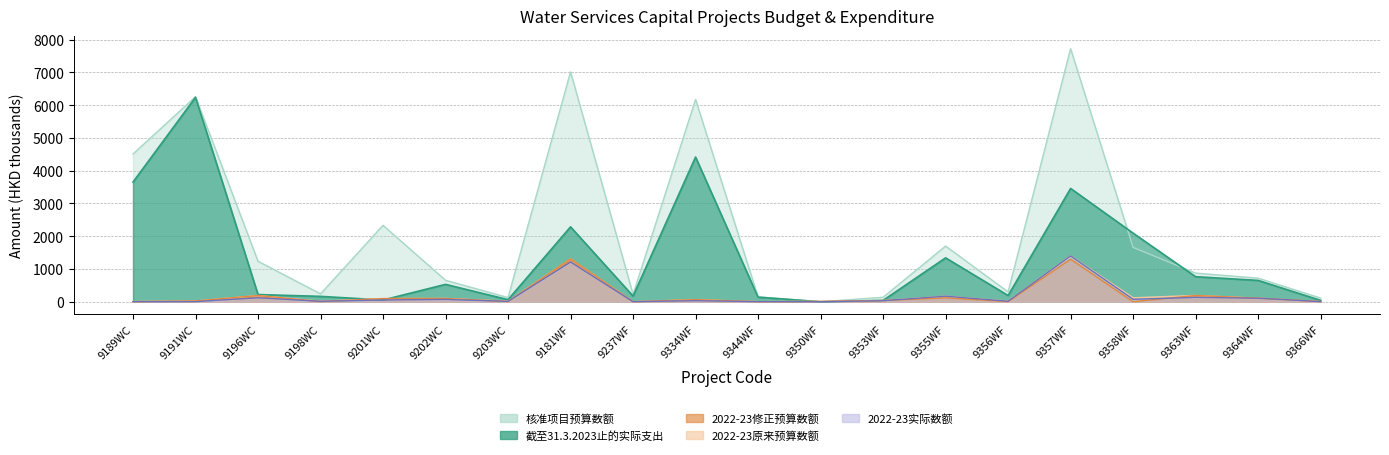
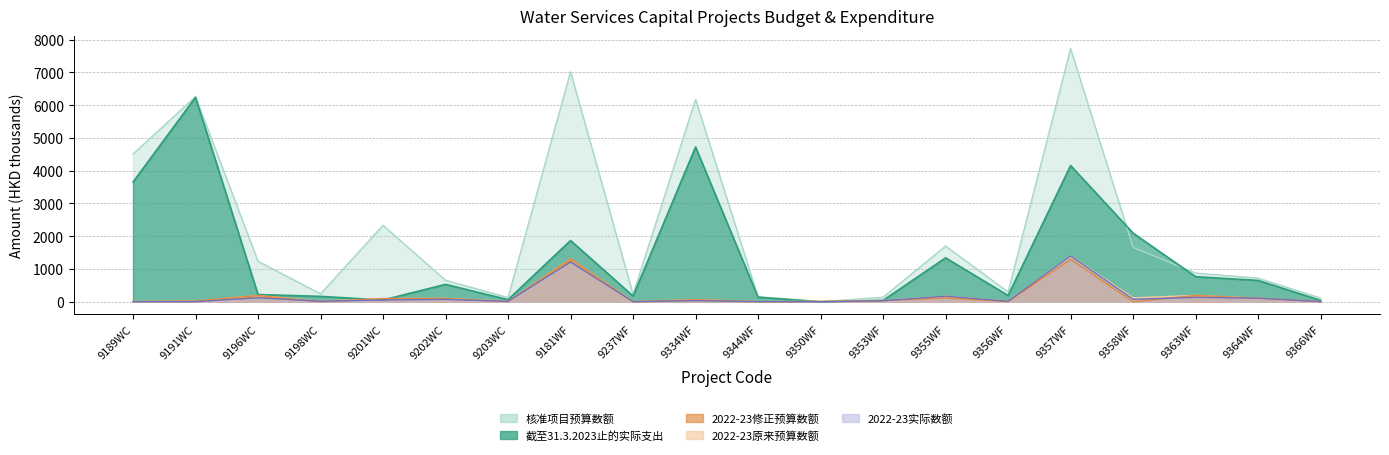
  {
    "截至31.3.2023止的实际支出": {
      "9189WC": 3700,
      "9202WC": 500,
-     "9181WF": 2300,
-     "9334WF": 4400,
+     "9181WF": 1900,
+     "9334WF": 4700,
      "9355WF": 1300,
      "9356WF": 200,
-     "9357WF": 3500,
+     "9357WF": 4200,
      "9358WF": 2100,
      "9363WF": 800
    }
  }
